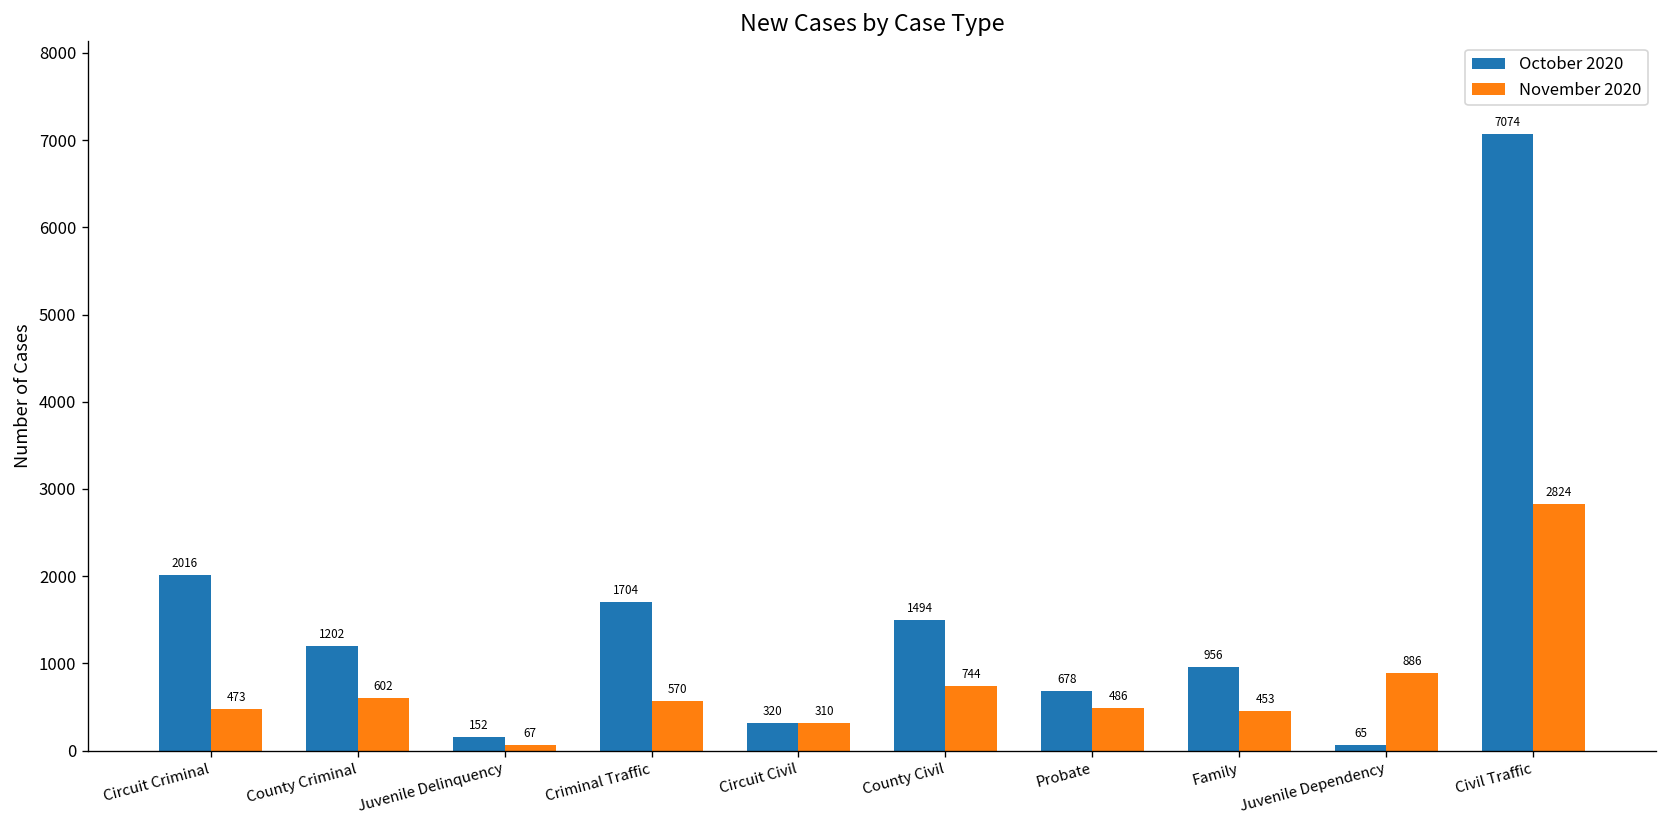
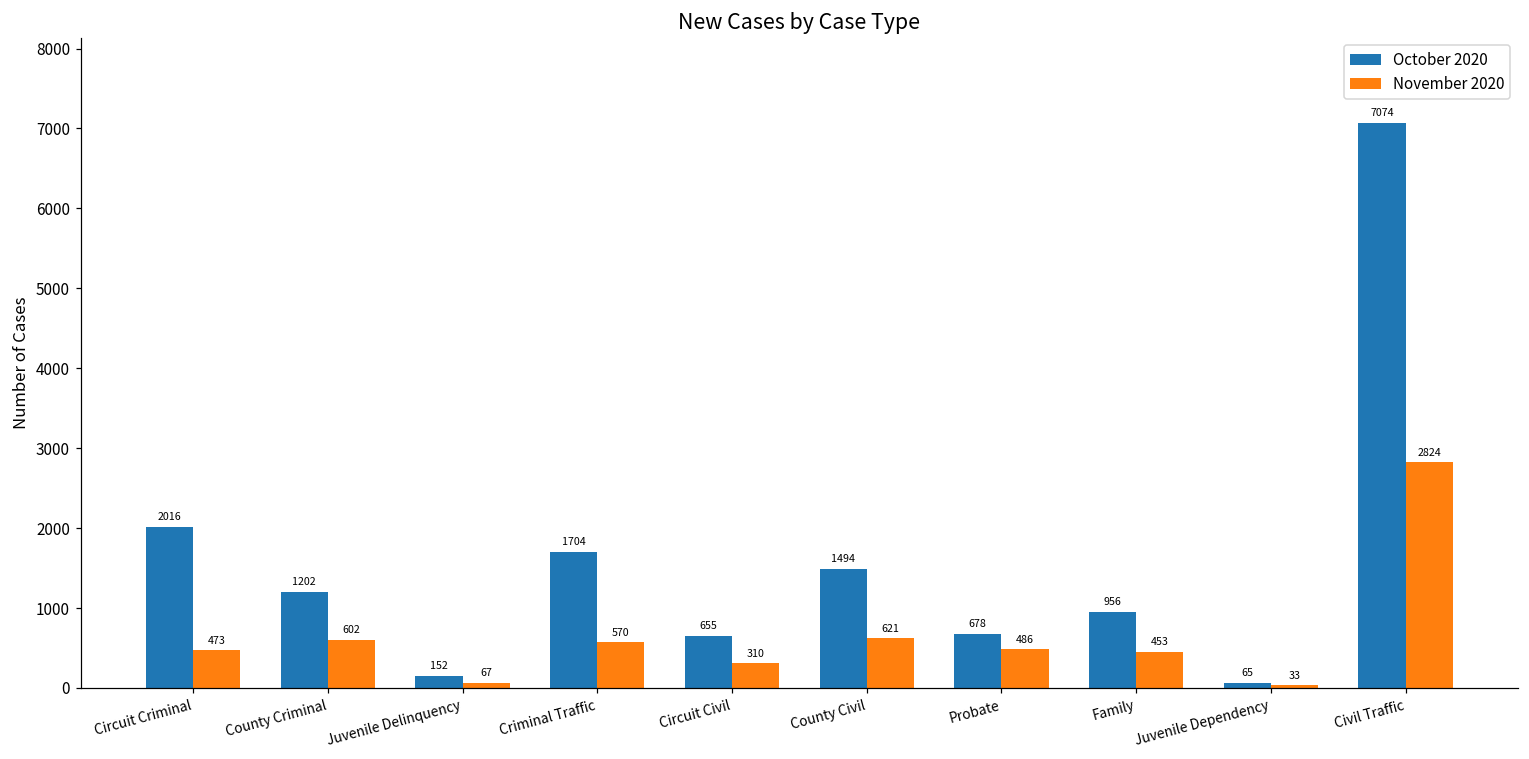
  {
    "October 2020": {
      "Circuit Criminal": 2016,
      "County Criminal": 1202,
      "Juvenile Delinquency": 152,
      "Criminal Traffic": 1704,
-     "Circuit Civil": 320,
+     "Circuit Civil": 655,
      "County Civil": 1494,
      "Probate": 678,
      "Family": 956,
      "Juvenile Dependency": 65,
      "Civil Traffic": 7074
    },
    "November 2020": {
      "Circuit Criminal": 473,
      "County Criminal": 602,
      "Juvenile Delinquency": 67,
      "Criminal Traffic": 570,
      "Circuit Civil": 310,
-     "County Civil": 744,
+     "County Civil": 621,
      "Probate": 486,
      "Family": 453,
-     "Juvenile Dependency": 886,
+     "Juvenile Dependency": 33,
      "Civil Traffic": 2824
    }
  }
